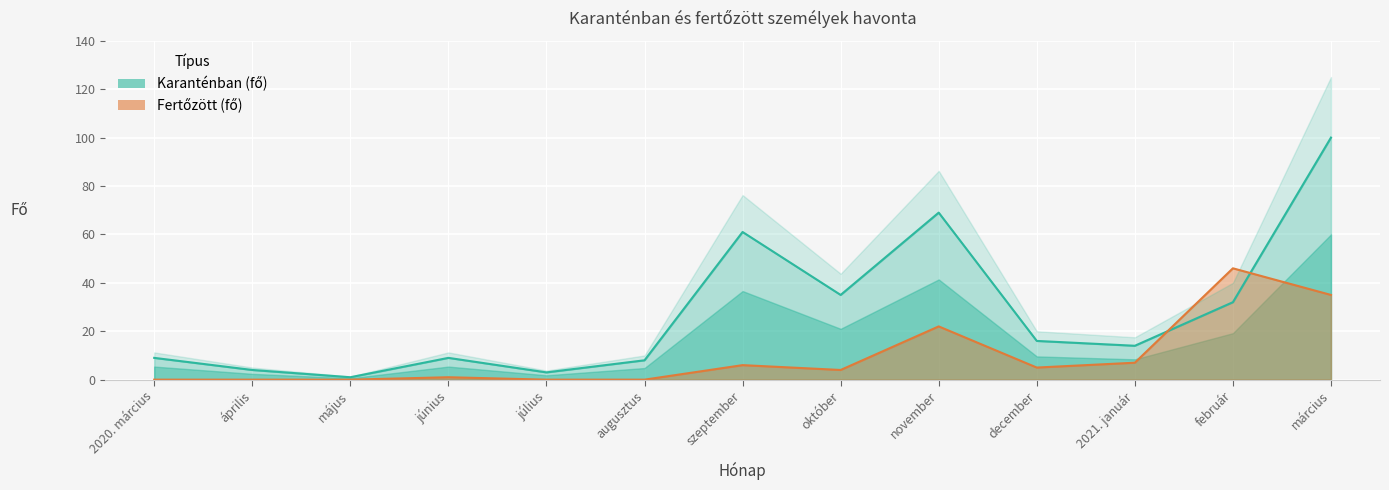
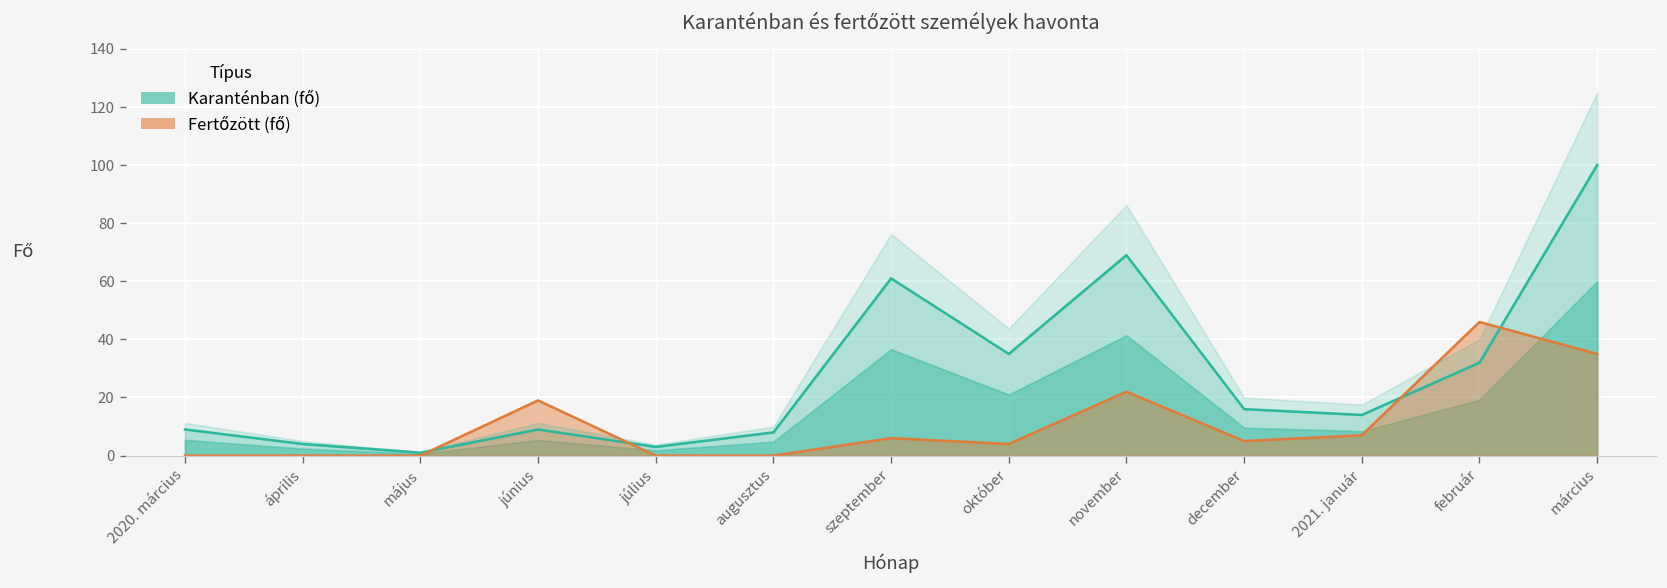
  {
    "Fertőzött (fő)": {
      "2020. március": 0,
      "április": 0,
-     "június": 1,
+     "június": 19,
      "július": 0,
      "augusztus": 0,
      "szeptember": 6,
      "október": 4,
      "november": 22,
      "december": 5,
      "2021. január": 7,
      "február": 46,
      "március": 35
    }
  }
